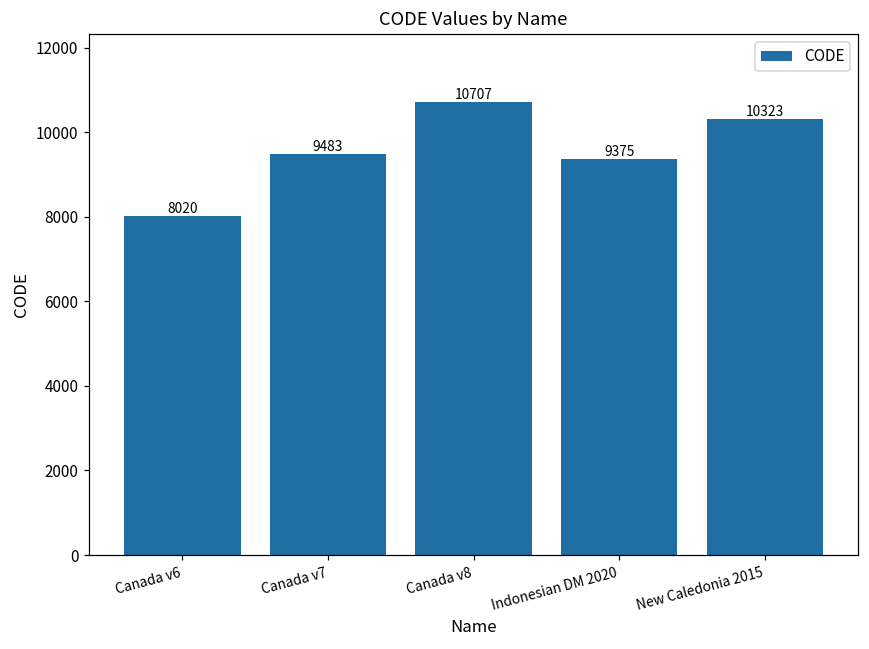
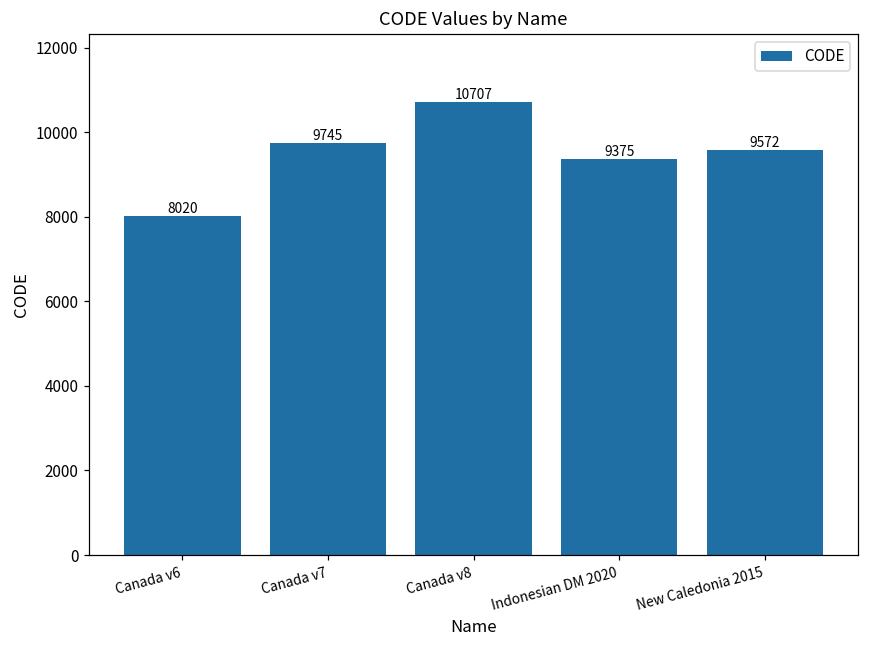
  {
    "Canada v6": 8020,
-   "Canada v7": 9483,
+   "Canada v7": 9745,
    "Canada v8": 10707,
    "Indonesian DM 2020": 9375,
-   "New Caledonia 2015": 10323
+   "New Caledonia 2015": 9572
  }
